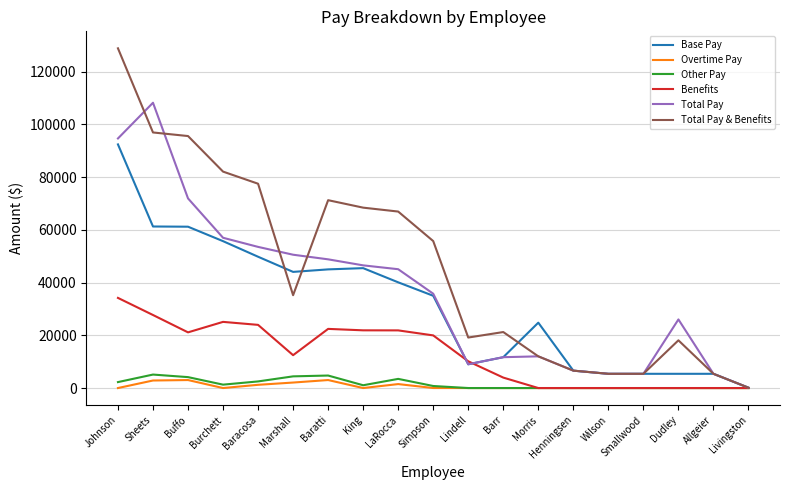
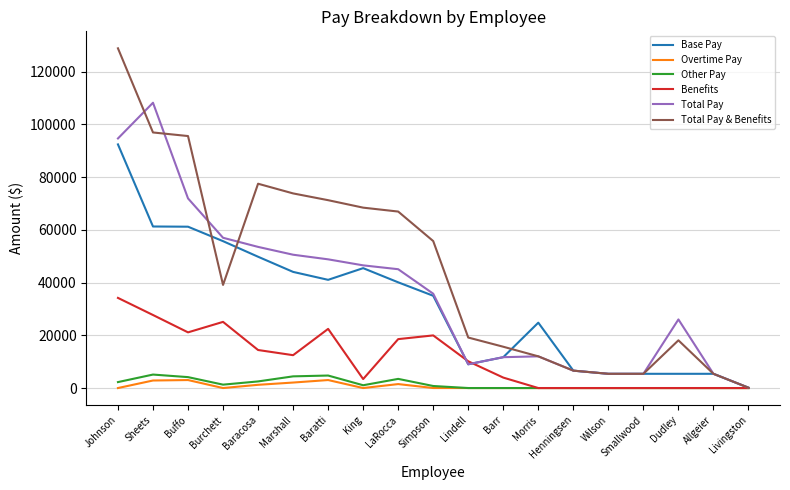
  {
    "Base Pay": {
      "Johnson": 92000,
      "Sheets": 61000,
      "Buffo": 61000,
      "Burchett": 56000,
      "Baracosa": 50000,
      "Marshall": 44000,
-     "Baratti": 45000,
+     "Baratti": 41000,
      "King": 45000,
      "LaRocca": 40000,
      "Morris": 25000,
      "Dudley": 5000
    },
    "Overtime Pay": {
      "Johnson": 0,
      "Sheets": 3000,
      "Buffo": 3000,
      "Burchett": 0,
      "Baracosa": 1000,
      "Marshall": 2000,
      "Baratti": 3000,
      "King": 0,
      "LaRocca": 2000
    },
    "Other Pay": {
      "Johnson": 2000,
      "Sheets": 5000,
      "Buffo": 4000,
      "Burchett": 1000,
      "Baracosa": 3000,
      "Marshall": 4000,
      "Baratti": 5000,
      "King": 1000,
      "LaRocca": 3000
    },
    "Benefits": {
      "Johnson": 34000,
      "Sheets": 28000,
      "Buffo": 21000,
      "Burchett": 25000,
-     "Baracosa": 24000,
+     "Baracosa": 14000,
      "Marshall": 12000,
      "Baratti": 22000,
-     "King": 22000,
-     "LaRocca": 22000,
+     "King": 3000,
+     "LaRocca": 19000,
      "Simpson": 20000,
      "Lindell": 10000,
      "Barr": 4000
    },
    "Total Pay": {
      "Johnson": 95000,
      "Sheets": 108000,
      "Buffo": 72000,
      "Burchett": 57000,
      "Baracosa": 54000,
      "Marshall": 51000,
      "Baratti": 49000,
      "King": 47000,
      "LaRocca": 45000,
      "Dudley": 26000
    },
    "Total Pay & Benefits": {
      "Johnson": 129000,
      "Sheets": 97000,
      "Buffo": 96000,
-     "Burchett": 82000,
+     "Burchett": 39000,
      "Baracosa": 78000,
-     "Marshall": 35000,
+     "Marshall": 74000,
      "Baratti": 71000,
      "King": 68000,
      "LaRocca": 67000,
      "Simpson": 56000,
      "Lindell": 19000,
-     "Barr": 21000,
+     "Barr": 16000,
      "Dudley": 18000
    }
  }
